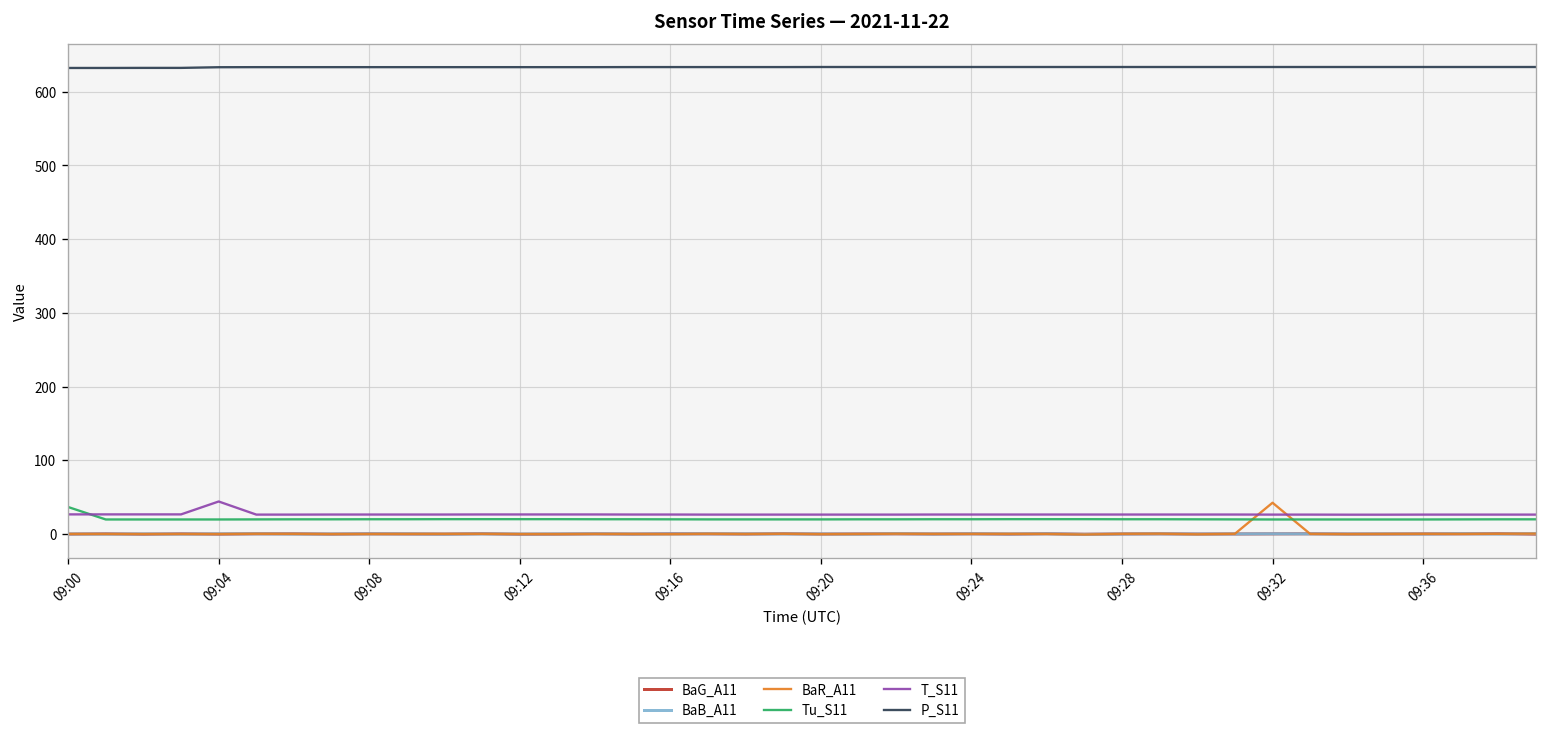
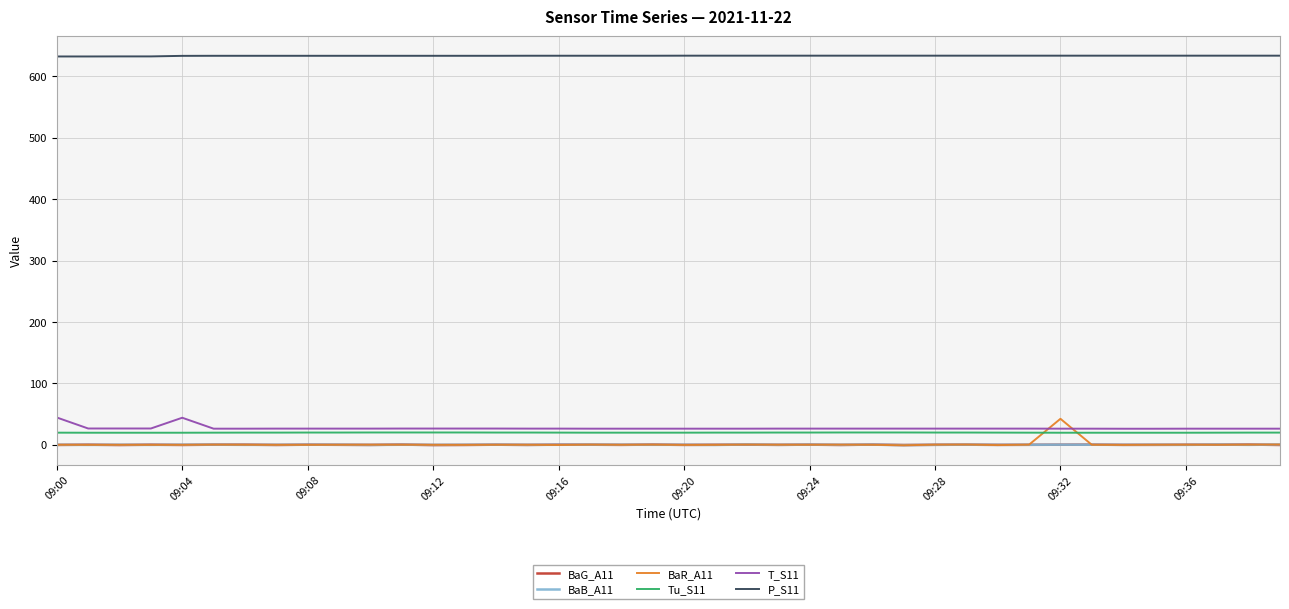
  {
    "BaR_A11": {
      "09:32": 40
    },
    "Tu_S11": {
-     "09:00": 40,
+     "09:00": 20,
      "09:04": 20,
      "09:08": 20,
      "09:12": 20,
      "09:16": 20,
      "09:20": 20,
      "09:24": 20,
      "09:28": 20,
      "09:32": 20,
      "09:36": 20
    },
    "T_S11": {
-     "09:00": 30,
+     "09:00": 40,
      "09:04": 40,
      "09:08": 30,
      "09:12": 30,
      "09:16": 30,
      "09:20": 30,
      "09:24": 30,
      "09:28": 30,
      "09:32": 30,
      "09:36": 30
    },
    "P_S11": {
      "09:00": 630,
      "09:04": 630,
      "09:08": 630,
      "09:12": 630,
      "09:16": 630,
      "09:20": 630,
      "09:24": 630,
      "09:28": 630,
      "09:32": 630,
      "09:36": 630
    }
  }
